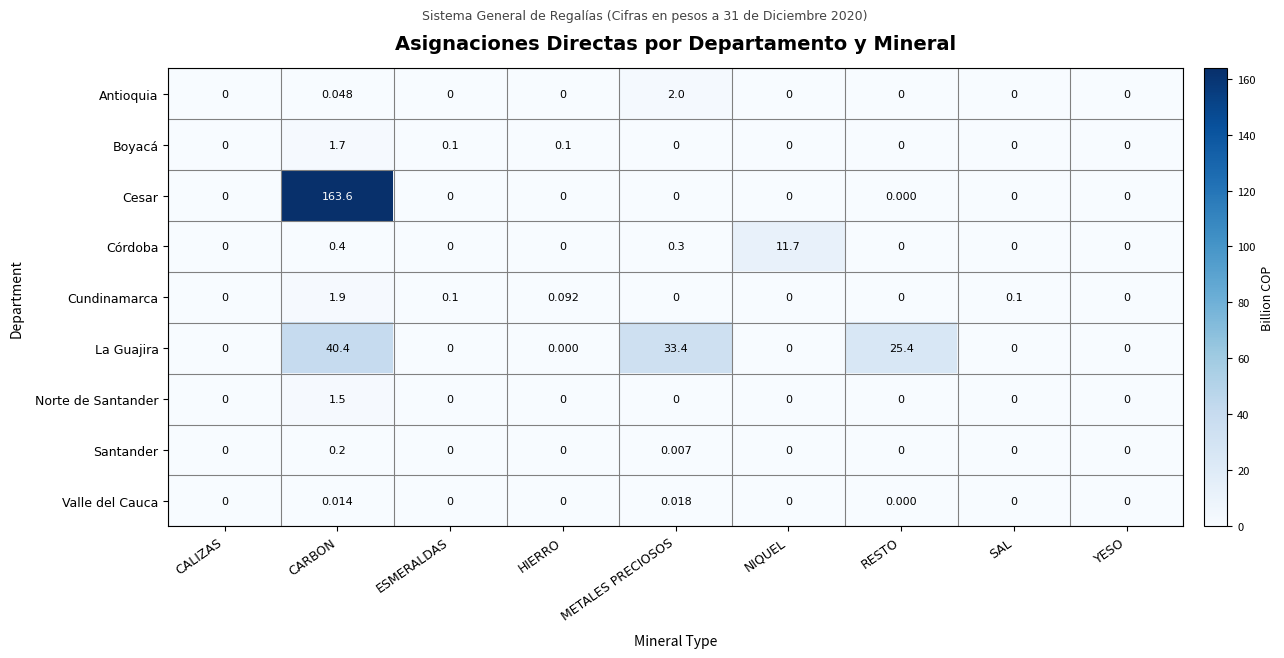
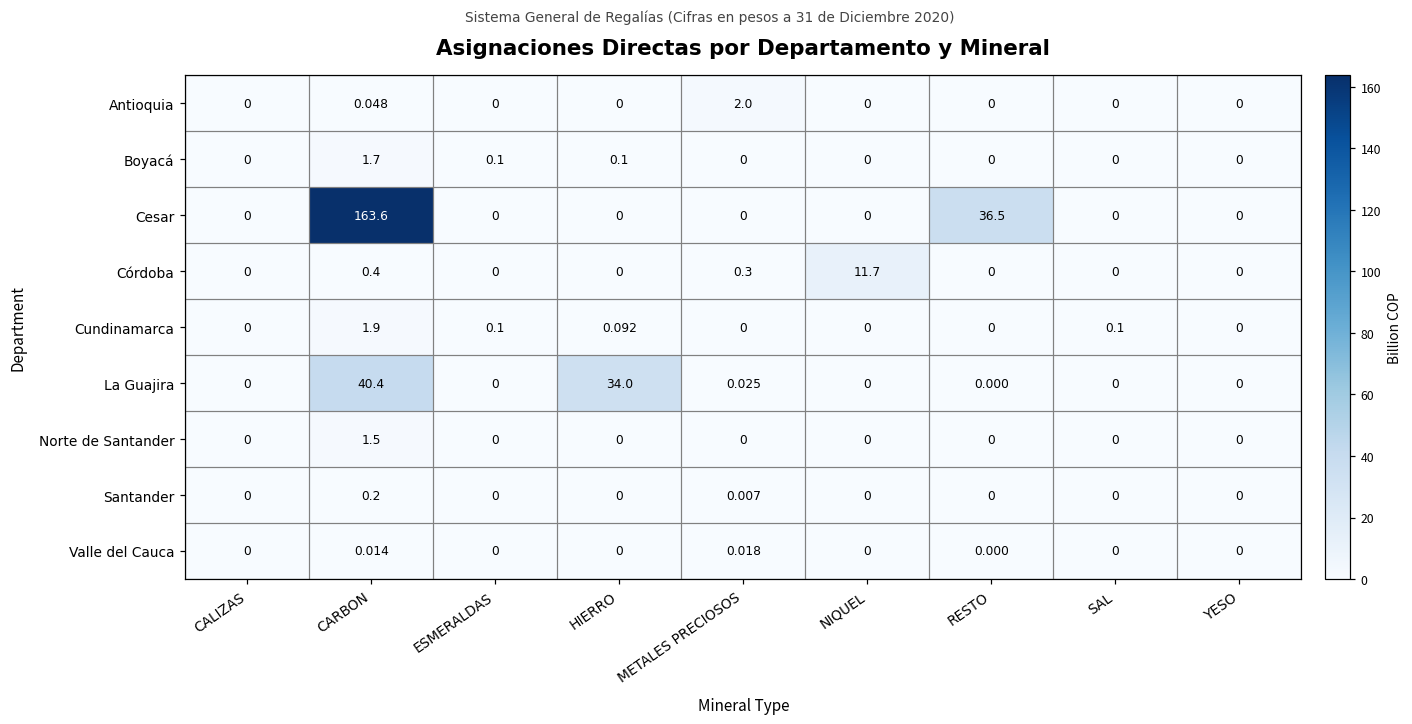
  {
    "Antioquia": {
      "CALIZAS": 0,
      "CARBON": 0.048,
      "ESMERALDAS": 0,
      "HIERRO": 0,
      "METALES PRECIOSOS": 2.0,
      "NIQUEL": 0,
      "RESTO": 0,
      "SAL": 0,
      "YESO": 0
    },
    "Boyacá": {
      "CALIZAS": 0,
      "CARBON": 1.7,
      "ESMERALDAS": 0.1,
      "HIERRO": 0.1,
      "METALES PRECIOSOS": 0,
      "NIQUEL": 0,
      "RESTO": 0,
      "SAL": 0,
      "YESO": 0
    },
    "Cesar": {
      "CALIZAS": 0,
      "CARBON": 163.6,
      "ESMERALDAS": 0,
      "HIERRO": 0,
      "METALES PRECIOSOS": 0,
      "NIQUEL": 0,
-     "RESTO": 0.000,
+     "RESTO": 36.5,
      "SAL": 0,
      "YESO": 0
    },
    "Córdoba": {
      "CALIZAS": 0,
      "CARBON": 0.4,
      "ESMERALDAS": 0,
      "HIERRO": 0,
      "METALES PRECIOSOS": 0.3,
      "NIQUEL": 11.7,
      "RESTO": 0,
      "SAL": 0,
      "YESO": 0
    },
    "Cundinamarca": {
      "CALIZAS": 0,
      "CARBON": 1.9,
      "ESMERALDAS": 0.1,
      "HIERRO": 0.092,
      "METALES PRECIOSOS": 0,
      "NIQUEL": 0,
      "RESTO": 0,
      "SAL": 0.1,
      "YESO": 0
    },
    "La Guajira": {
      "CALIZAS": 0,
      "CARBON": 40.4,
      "ESMERALDAS": 0,
-     "HIERRO": 0.000,
-     "METALES PRECIOSOS": 33.4,
+     "HIERRO": 34.0,
+     "METALES PRECIOSOS": 0.025,
      "NIQUEL": 0,
-     "RESTO": 25.4,
+     "RESTO": 0.000,
      "SAL": 0,
      "YESO": 0
    },
    "Norte de Santander": {
      "CALIZAS": 0,
      "CARBON": 1.5,
      "ESMERALDAS": 0,
      "HIERRO": 0,
      "METALES PRECIOSOS": 0,
      "NIQUEL": 0,
      "RESTO": 0,
      "SAL": 0,
      "YESO": 0
    },
    "Santander": {
      "CALIZAS": 0,
      "CARBON": 0.2,
      "ESMERALDAS": 0,
      "HIERRO": 0,
      "METALES PRECIOSOS": 0.007,
      "NIQUEL": 0,
      "RESTO": 0,
      "SAL": 0,
      "YESO": 0
    },
    "Valle del Cauca": {
      "CALIZAS": 0,
      "CARBON": 0.014,
      "ESMERALDAS": 0,
      "HIERRO": 0,
      "METALES PRECIOSOS": 0.018,
      "NIQUEL": 0,
      "RESTO": 0.000,
      "SAL": 0,
      "YESO": 0
    }
  }
